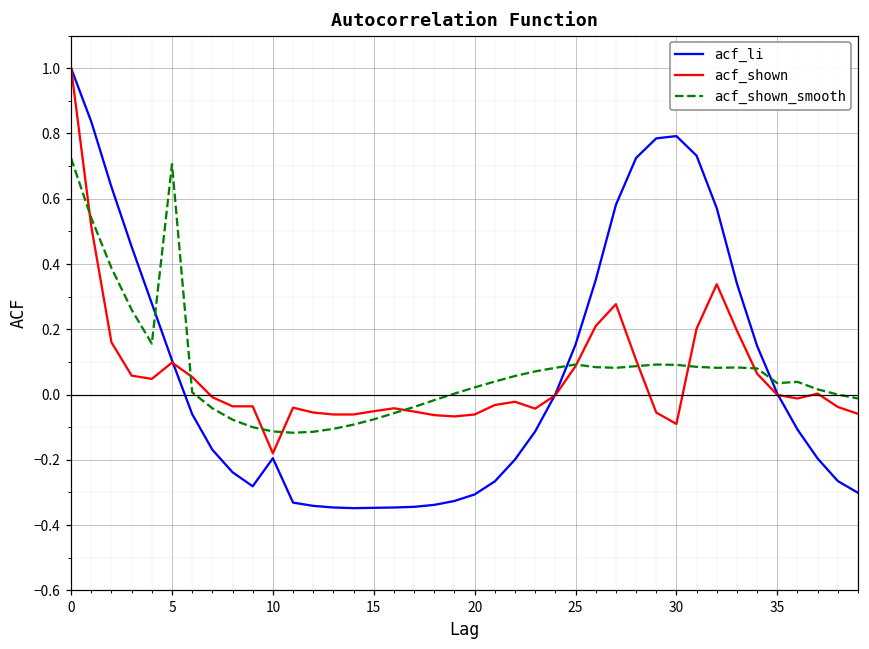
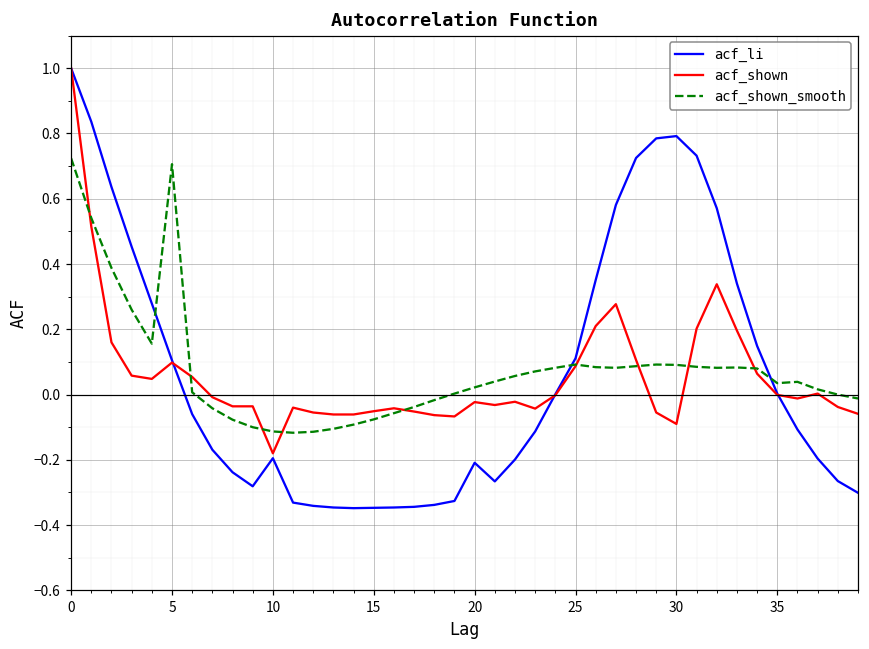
  {
    "acf_li": {
      "10": -0.20,
      "15": -0.35,
-     "20": -0.31,
-     "25": 0.15,
+     "20": -0.21,
+     "25": 0.11,
      "30": 0.79
    },
    "acf_shown": {
      "10": -0.18,
      "15": -0.05,
-     "20": -0.06,
+     "20": -0.02,
      "30": -0.09
    },
    "acf_shown_smooth": {
      "0": 0.72,
      "5": 0.71,
      "10": -0.11,
      "15": -0.08,
      "20": 0.02,
      "30": 0.09,
      "35": 0.04
    }
  }
